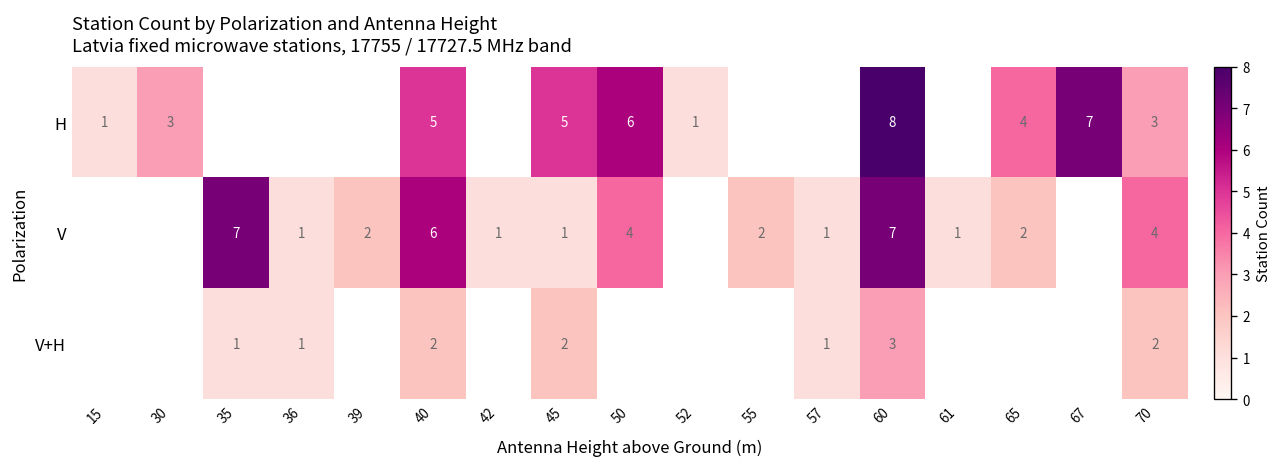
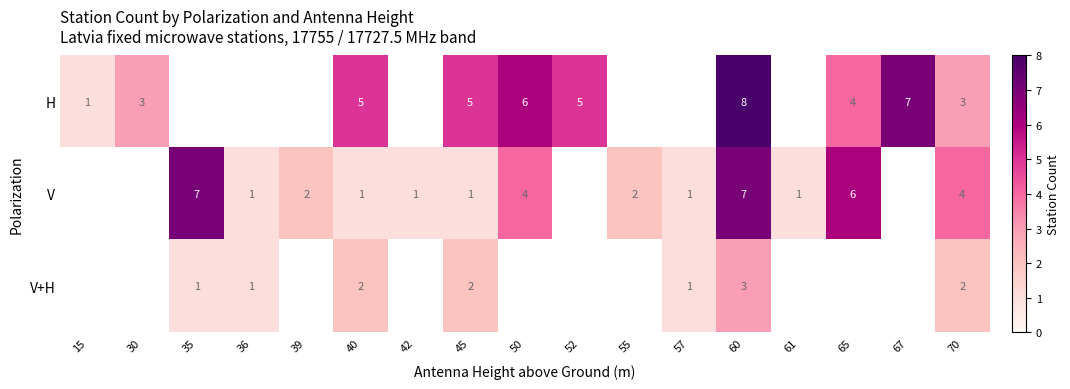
  {
    "H": {
      "15": 1,
      "30": 3,
      "40": 5,
      "45": 5,
      "50": 6,
-     "52": 1,
+     "52": 5,
      "60": 8,
      "65": 4,
      "67": 7,
      "70": 3
    },
    "V": {
      "35": 7,
      "36": 1,
      "39": 2,
-     "40": 6,
+     "40": 1,
      "42": 1,
      "45": 1,
      "50": 4,
      "55": 2,
      "57": 1,
      "60": 7,
      "61": 1,
-     "65": 2,
+     "65": 6,
      "70": 4
    },
    "V+H": {
      "35": 1,
      "36": 1,
      "40": 2,
      "45": 2,
      "57": 1,
      "60": 3,
      "70": 2
    }
  }
